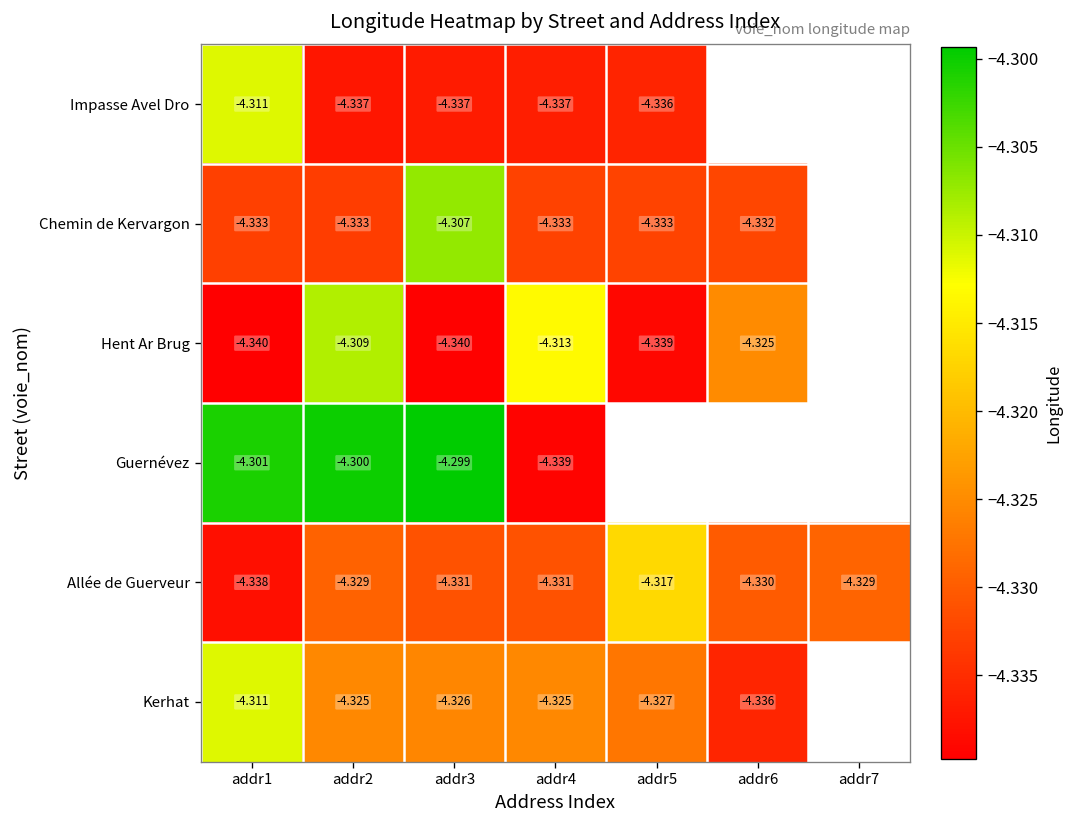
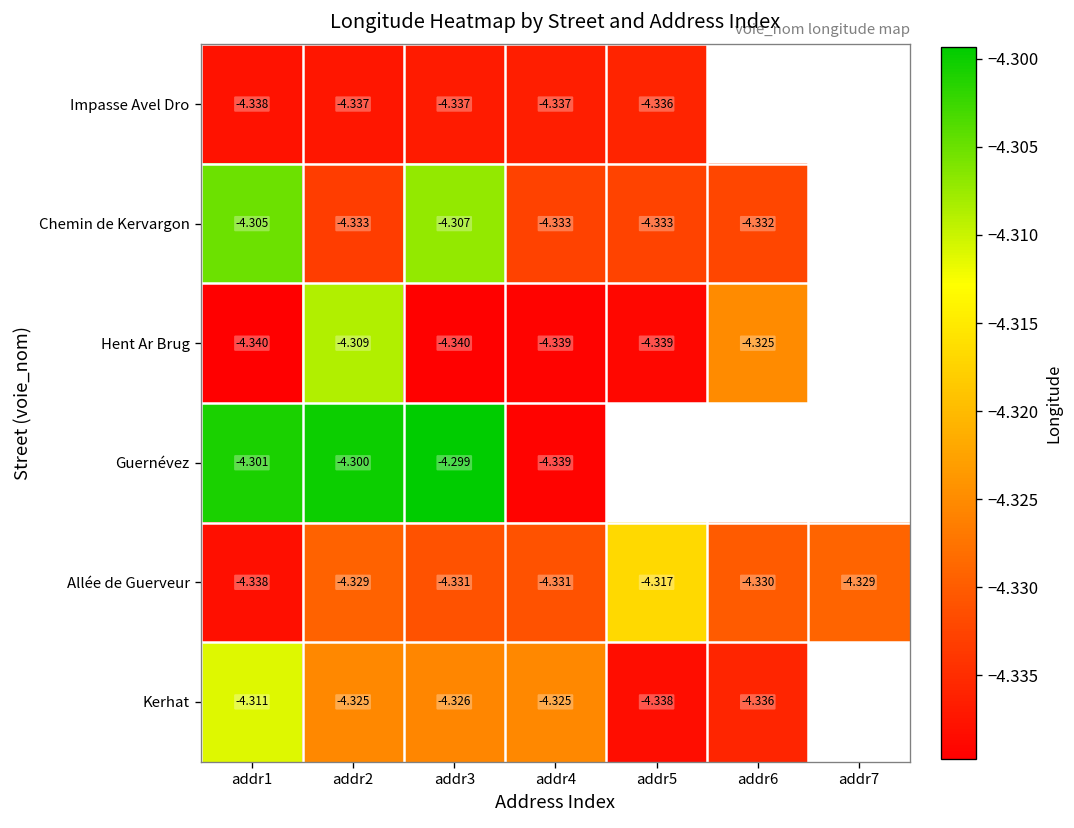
  {
    "Impasse Avel Dro": {
-     "addr1": -4.311
+     "addr1": -4.338
    },
    "Chemin de Kervargon": {
-     "addr1": -4.333
+     "addr1": -4.305
    },
    "Hent Ar Brug": {
-     "addr4": -4.313
+     "addr4": -4.339
    },
    "Kerhat": {
-     "addr5": -4.327
+     "addr5": -4.338
    }
  }
